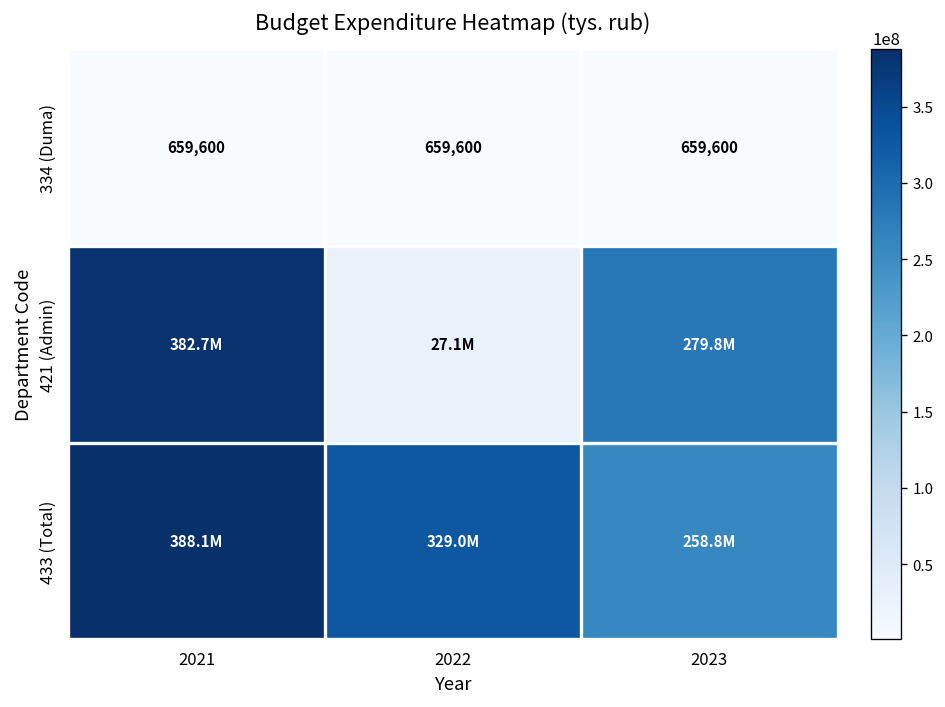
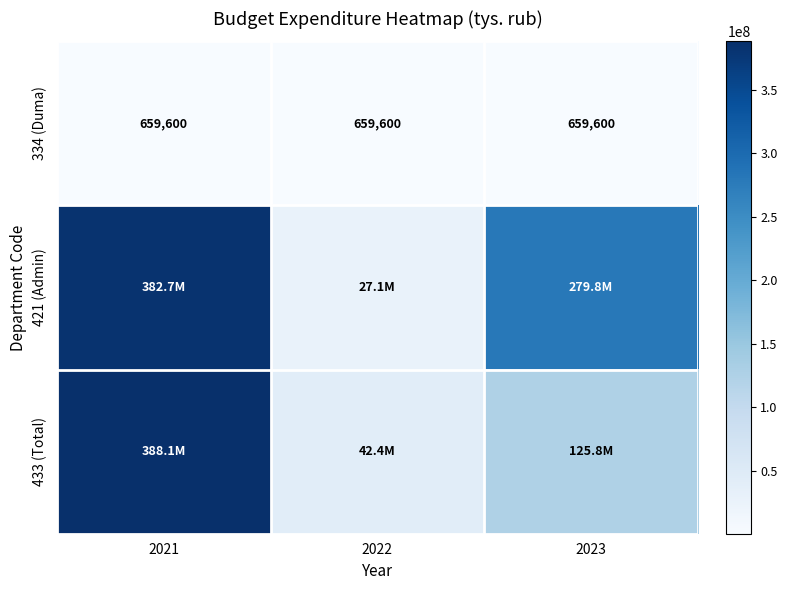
  {
    "334 (Duma)": {
      "2021": "659,600",
      "2022": "659,600",
      "2023": "659,600"
    },
    "421 (Admin)": {
      "2021": "382.7M",
      "2022": "27.1M",
      "2023": "279.8M"
    },
    "433 (Total)": {
      "2021": "388.1M",
-     "2022": "329.0M",
-     "2023": "258.8M"
+     "2022": "42.4M",
+     "2023": "125.8M"
    }
  }
